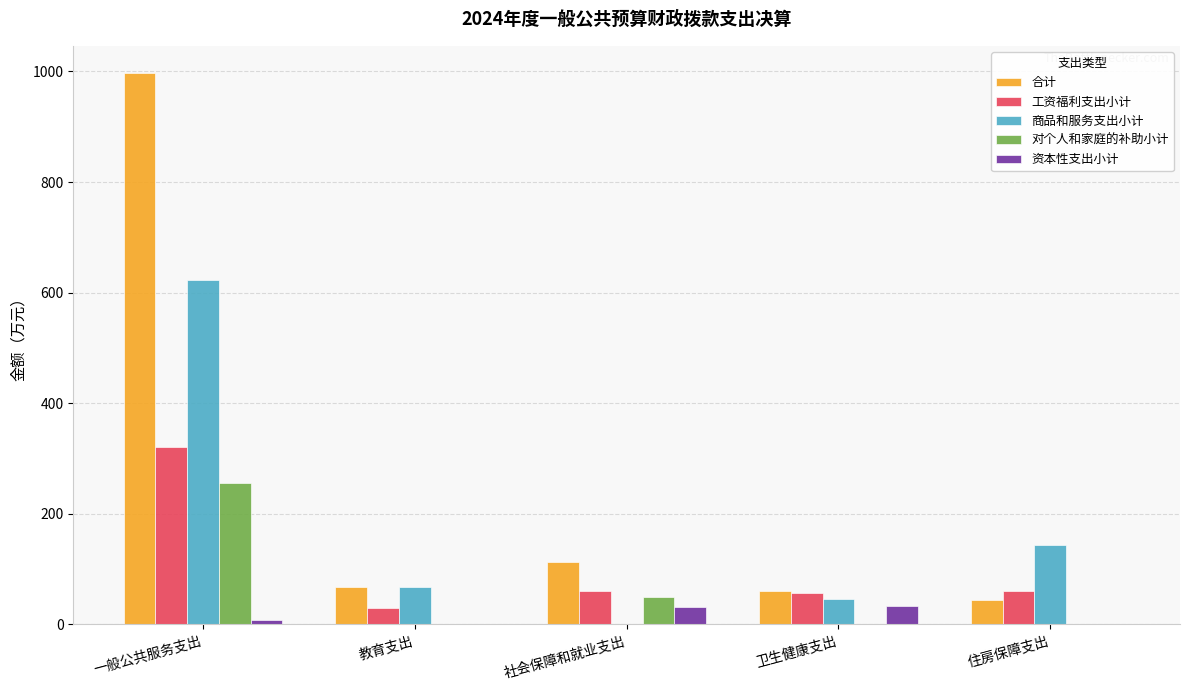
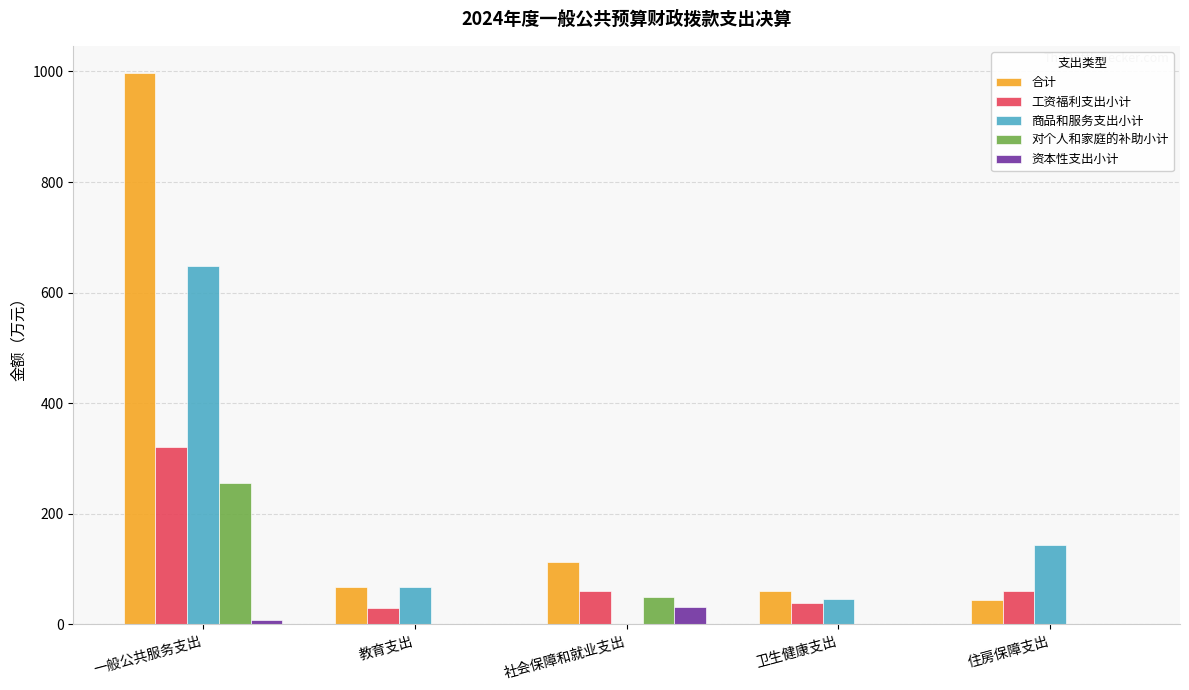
  {
    "合计": {
      "一般公共服务支出": 1000,
      "教育支出": 70,
      "社会保障和就业支出": 110,
      "卫生健康支出": 60,
      "住房保障支出": 40
    },
    "工资福利支出小计": {
      "一般公共服务支出": 320,
      "教育支出": 30,
      "社会保障和就业支出": 60,
-     "卫生健康支出": 60,
+     "卫生健康支出": 40,
      "住房保障支出": 60
    },
    "商品和服务支出小计": {
-     "一般公共服务支出": 620,
+     "一般公共服务支出": 650,
      "教育支出": 70,
      "卫生健康支出": 50,
      "住房保障支出": 140
    },
    "对个人和家庭的补助小计": {
      "一般公共服务支出": 260,
      "教育支出": 0,
      "社会保障和就业支出": 50,
      "卫生健康支出": 0,
      "住房保障支出": 0
    },
    "资本性支出小计": {
      "一般公共服务支出": 10,
      "教育支出": 0,
      "社会保障和就业支出": 30,
-     "卫生健康支出": 30,
+     "卫生健康支出": 0,
      "住房保障支出": 0
    }
  }
